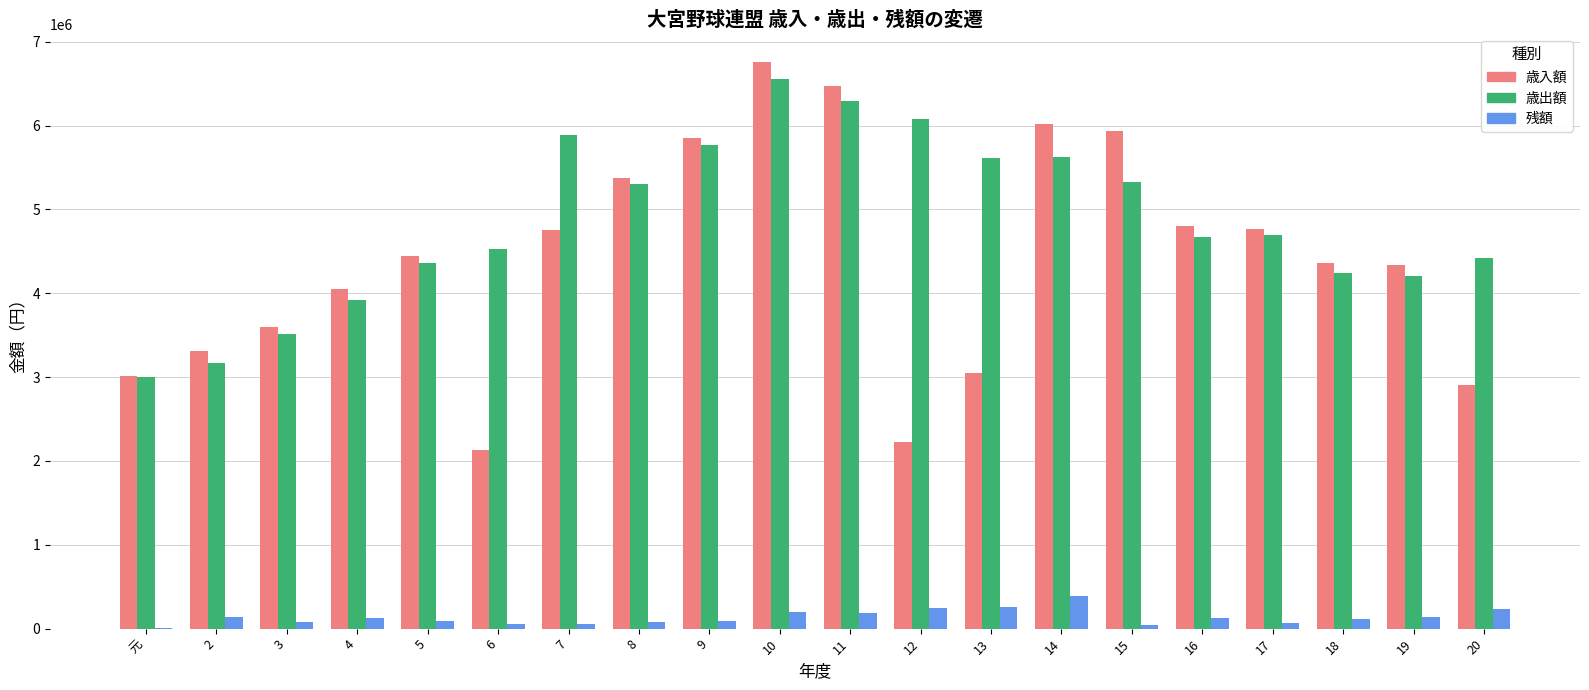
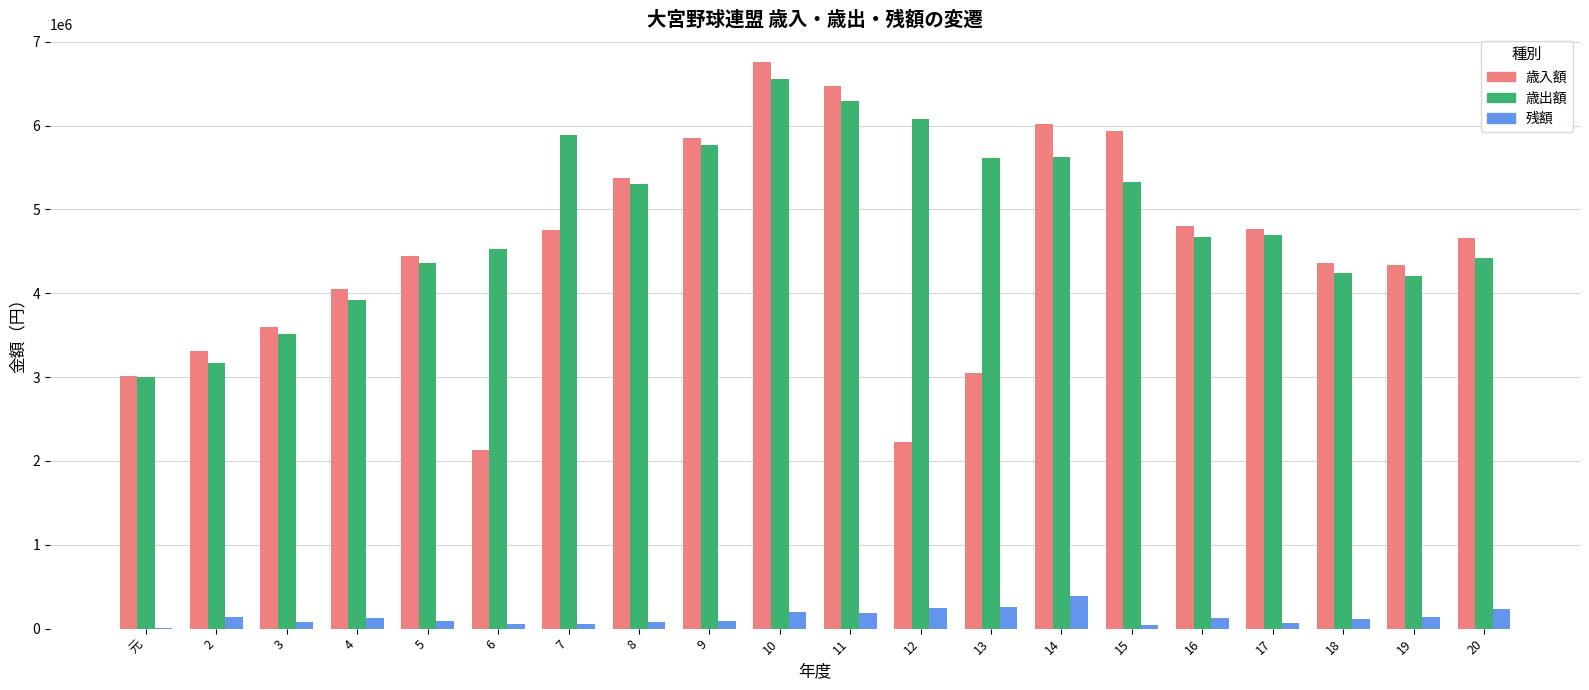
  {
    "歳入額": {
      "元": 3000000,
      "2": 3300000,
      "3": 3600000,
      "4": 4100000,
      "5": 4400000,
      "6": 2100000,
      "7": 4800000,
      "8": 5400000,
      "9": 5900000,
      "10": 6800000,
      "11": 6500000,
      "12": 2200000,
      "13": 3100000,
      "14": 6000000,
      "15": 5900000,
      "16": 4800000,
      "17": 4800000,
      "18": 4400000,
      "19": 4300000,
-     "20": 2900000
+     "20": 4700000
    },
    "歳出額": {
      "元": 3000000,
      "2": 3200000,
      "3": 3500000,
      "4": 3900000,
      "5": 4400000,
      "6": 4500000,
      "7": 5900000,
      "8": 5300000,
      "9": 5800000,
      "10": 6600000,
      "11": 6300000,
      "12": 6100000,
      "13": 5600000,
      "14": 5600000,
      "15": 5300000,
      "16": 4700000,
      "17": 4700000,
      "18": 4200000,
      "19": 4200000,
      "20": 4400000
    },
    "残額": {
      "2": 100000,
      "3": 100000,
      "4": 100000,
      "5": 100000,
      "6": 100000,
      "7": 100000,
      "8": 100000,
      "9": 100000,
      "10": 200000,
      "11": 200000,
      "12": 200000,
      "13": 300000,
      "14": 400000,
      "15": 0,
      "16": 100000,
      "17": 100000,
      "18": 100000,
      "19": 100000,
      "20": 200000
    }
  }
